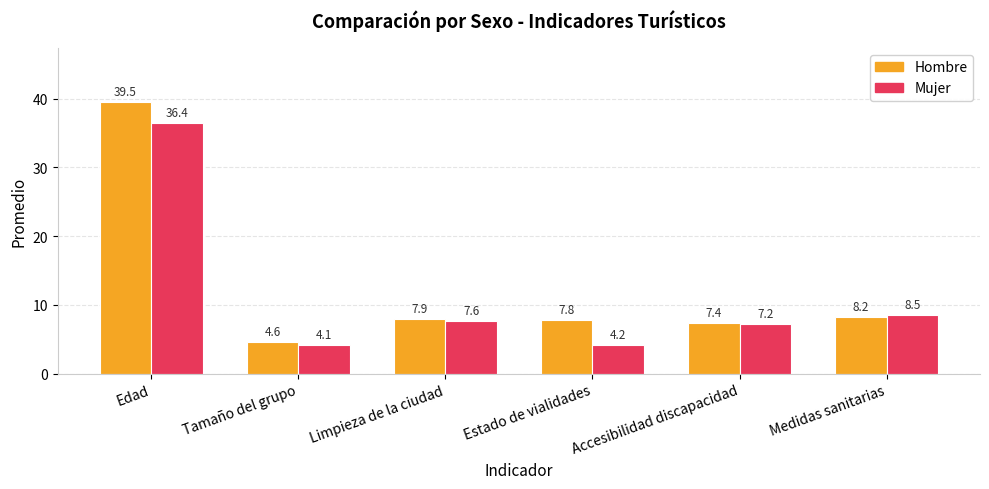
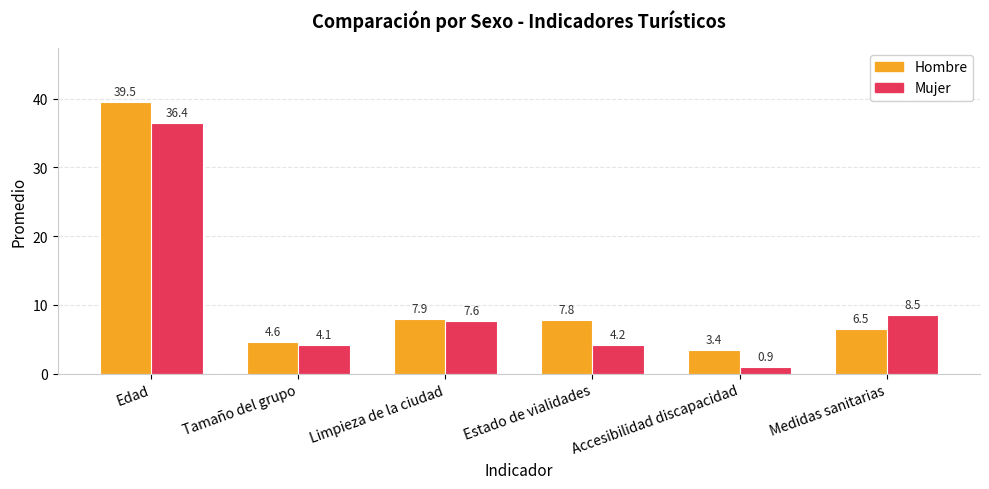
  {
    "Hombre": {
      "Edad": 39.5,
      "Tamaño del grupo": 4.6,
      "Limpieza de la ciudad": 7.9,
      "Estado de vialidades": 7.8,
-     "Accesibilidad discapacidad": 7.4,
-     "Medidas sanitarias": 8.2
+     "Accesibilidad discapacidad": 3.4,
+     "Medidas sanitarias": 6.5
    },
    "Mujer": {
      "Edad": 36.4,
      "Tamaño del grupo": 4.1,
      "Limpieza de la ciudad": 7.6,
      "Estado de vialidades": 4.2,
-     "Accesibilidad discapacidad": 7.2,
+     "Accesibilidad discapacidad": 0.9,
      "Medidas sanitarias": 8.5
    }
  }
